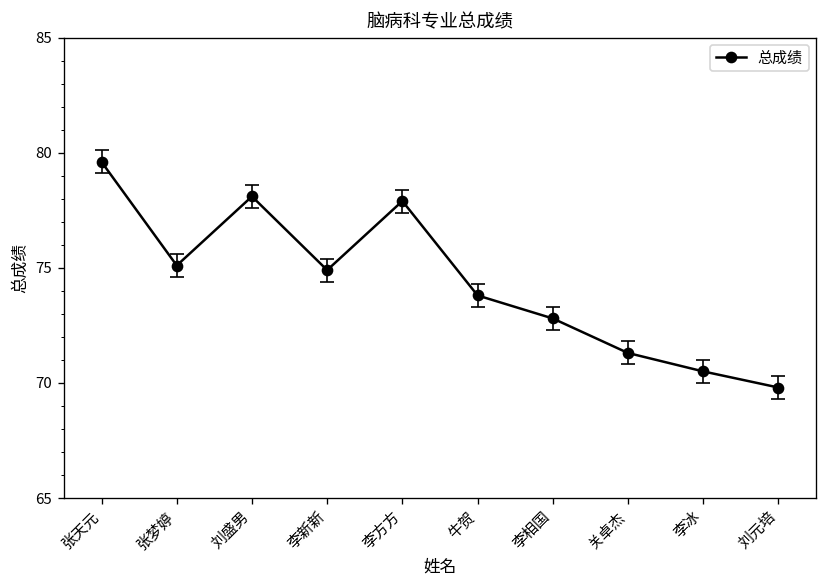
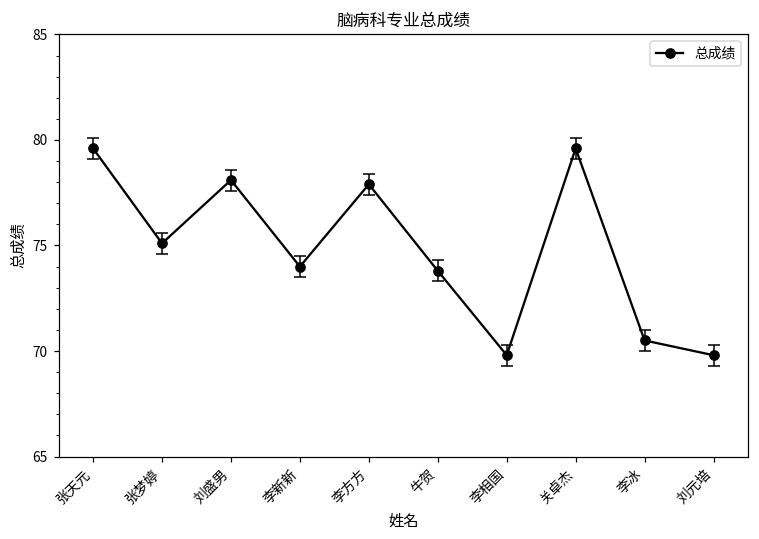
  {
    "总成绩": {
      "张天元": 79.6,
      "张梦婷": 75.1,
      "刘盛男": 78.1,
-     "李新新": 74.9,
+     "李新新": 74.0,
      "李方方": 77.9,
      "牛贺": 73.8,
-     "李相国": 72.8,
-     "关卓杰": 71.3,
+     "李相国": 69.8,
+     "关卓杰": 79.6,
      "李冰": 70.5,
      "刘元培": 69.8
    }
  }
